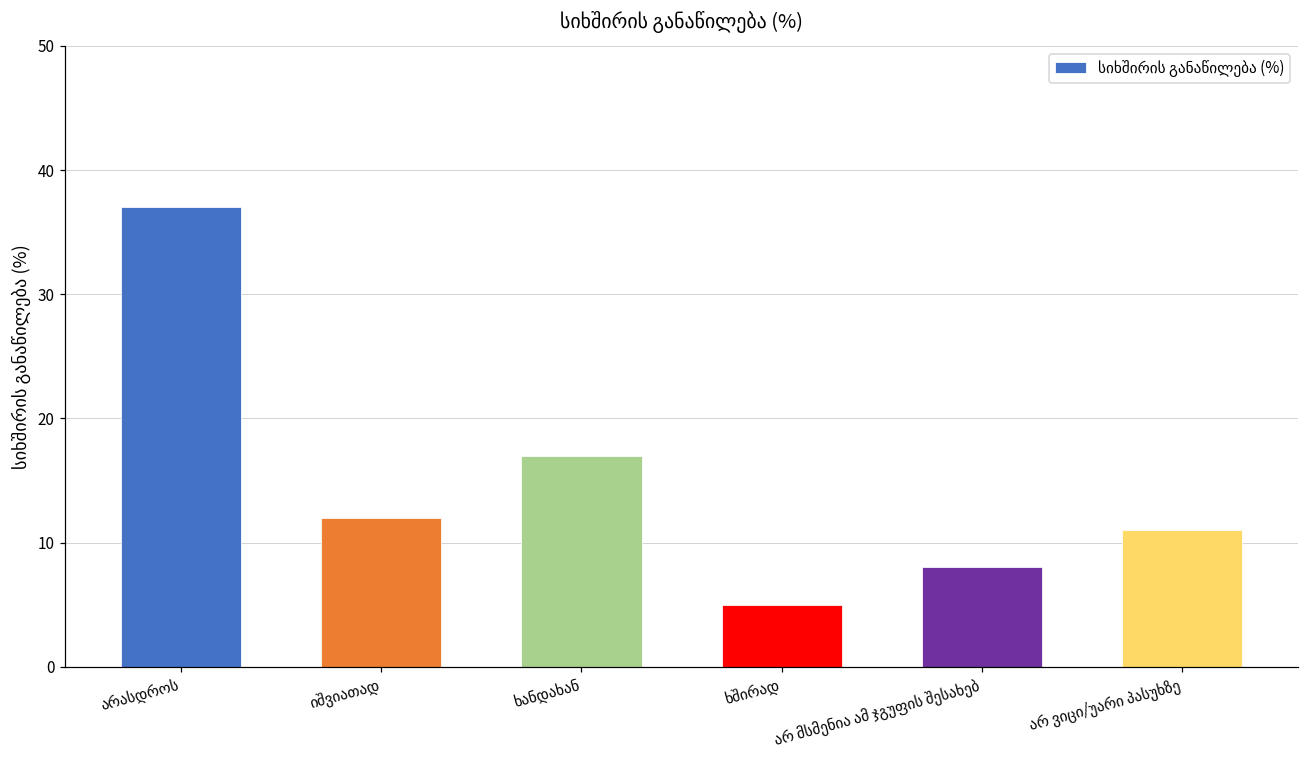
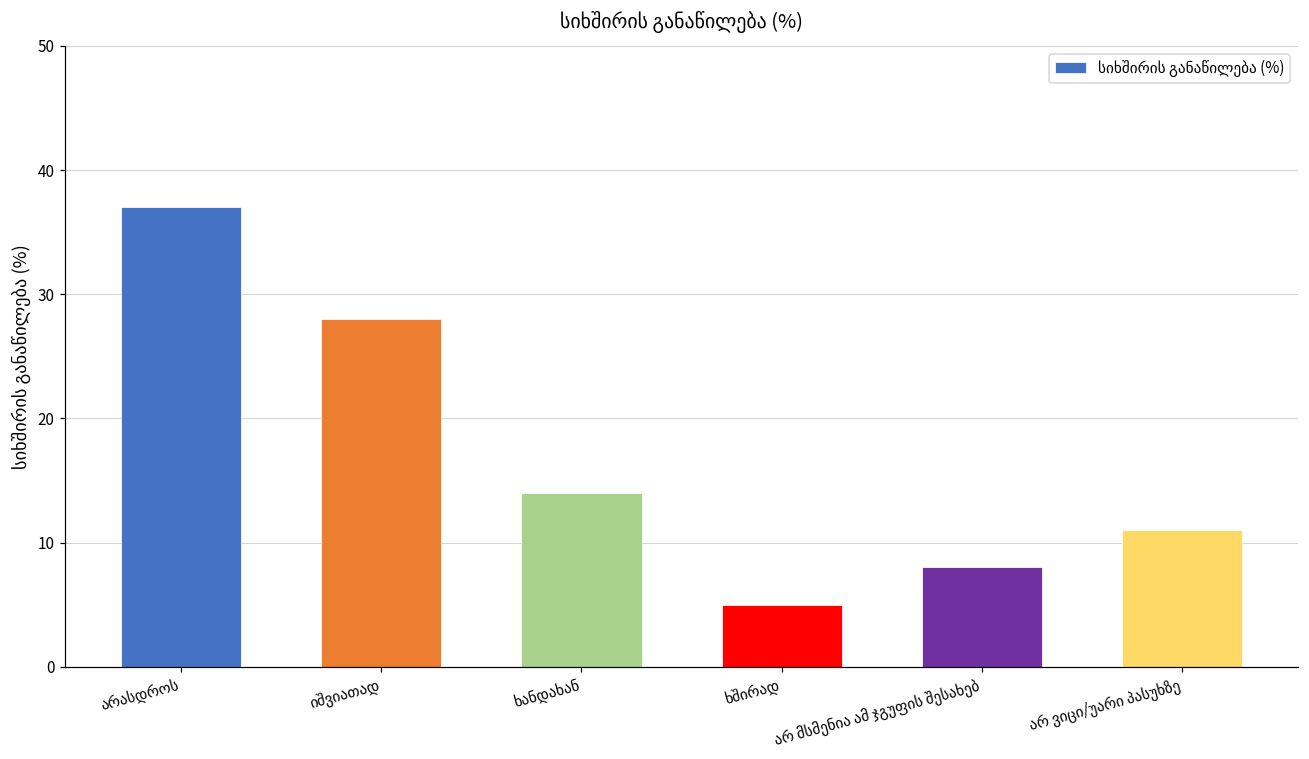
  {
    "არასდროს": 37,
-   "იშვიათად": 12,
-   "ხანდახან": 17,
+   "იშვიათად": 28,
+   "ხანდახან": 14,
    "ხშირად": 5,
    "არ მსმენია ამ ჯგუფის შესახებ": 8,
    "არ ვიცი/უარი პასუხზე": 11
  }
